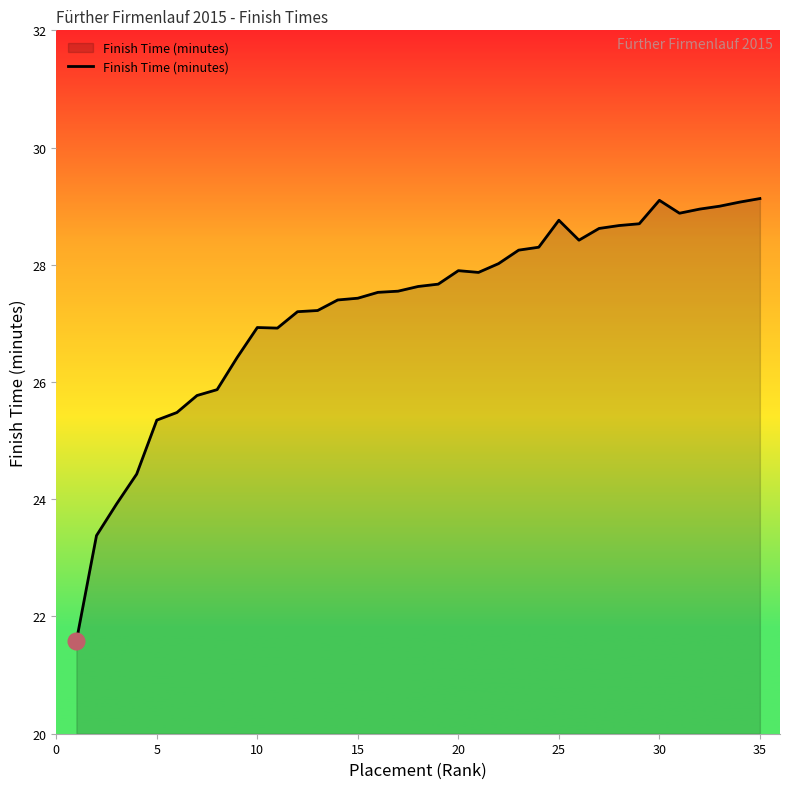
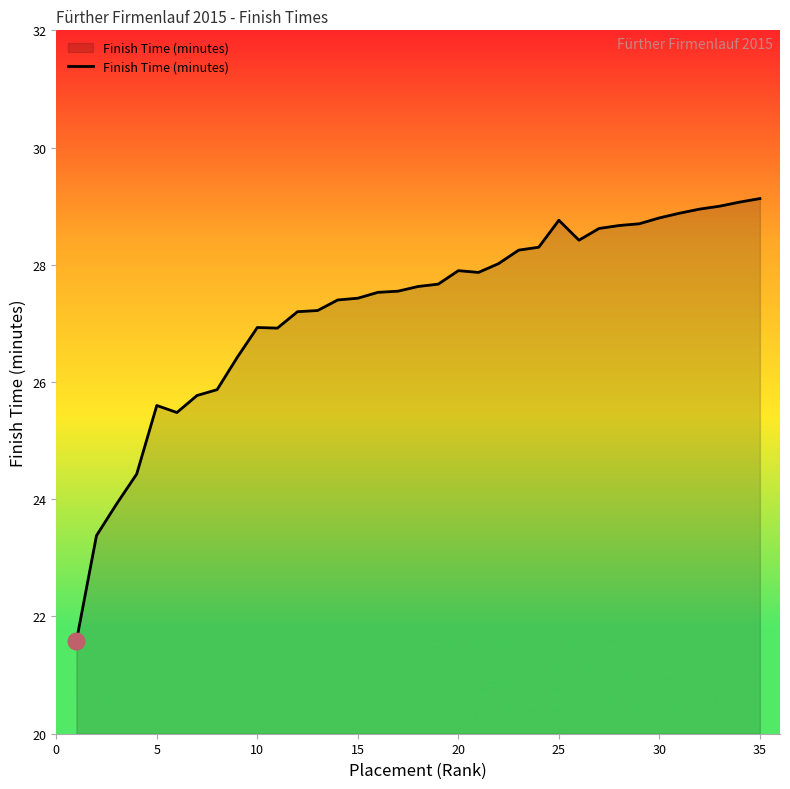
  {
    "Finish Time (minutes)": {
-     "5": 25.4,
+     "5": 25.6,
      "10": 26.9,
      "15": 27.4,
      "20": 27.9,
      "25": 28.8,
-     "30": 29.1,
+     "30": 28.8,
      "35": 29.1
    }
  }
